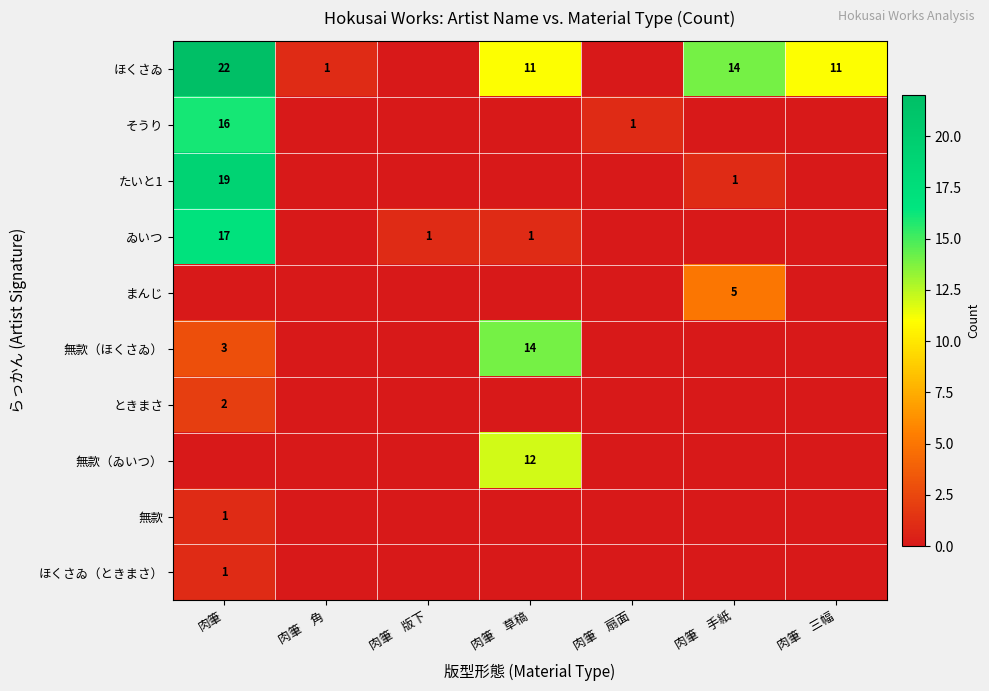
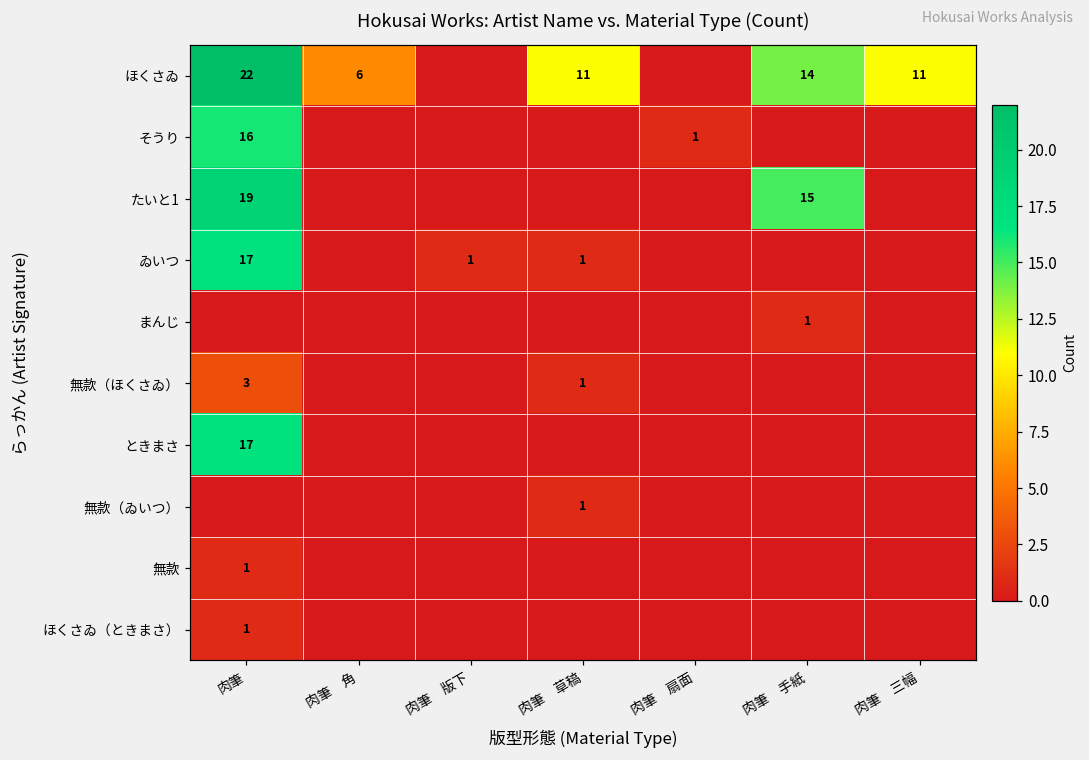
  {
    "ほくさゐ": {
      "肉筆": 22,
-     "肉筆 角": 1,
+     "肉筆 角": 6,
      "肉筆 草稿": 11,
      "肉筆 手紙": 14,
      "肉筆 三幅": 11
    },
    "そうり": {
      "肉筆": 16,
      "肉筆 扇面": 1
    },
    "たいと1": {
      "肉筆": 19,
-     "肉筆 手紙": 1
+     "肉筆 手紙": 15
    },
    "ゐいつ": {
      "肉筆": 17,
      "肉筆 版下": 1,
      "肉筆 草稿": 1
    },
    "まんじ": {
-     "肉筆 手紙": 5
+     "肉筆 手紙": 1
    },
    "無款（ほくさゐ）": {
      "肉筆": 3,
-     "肉筆 草稿": 14
+     "肉筆 草稿": 1
    },
    "ときまさ": {
-     "肉筆": 2
+     "肉筆": 17
    },
    "無款（ゐいつ）": {
-     "肉筆 草稿": 12
+     "肉筆 草稿": 1
    },
    "無款": {
      "肉筆": 1
    },
    "ほくさゐ（ときまさ）": {
      "肉筆": 1
    }
  }
